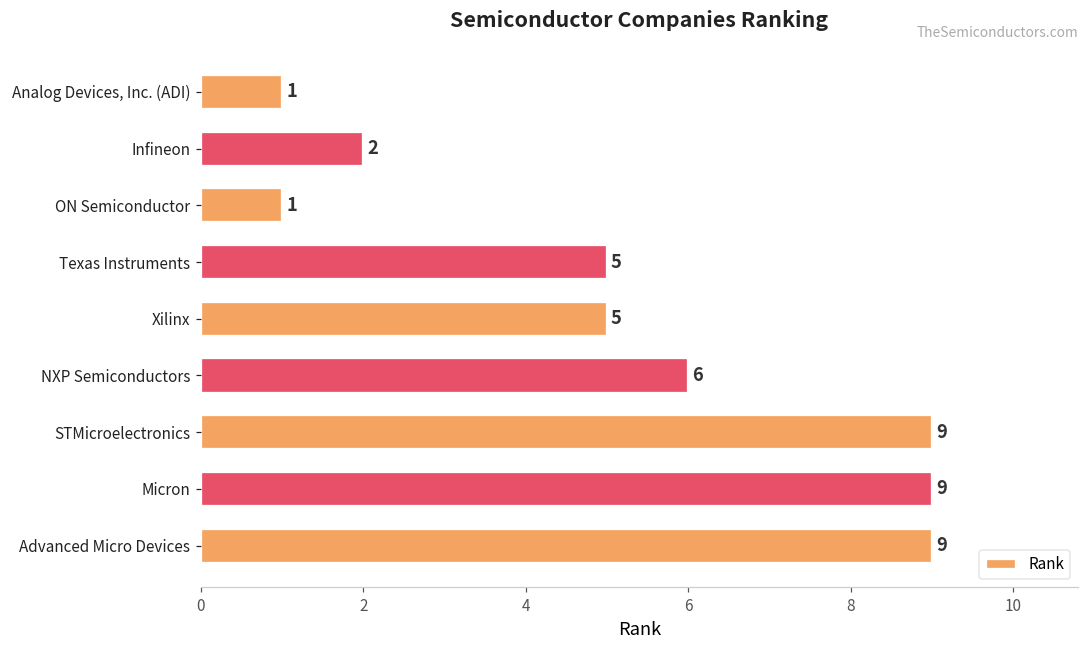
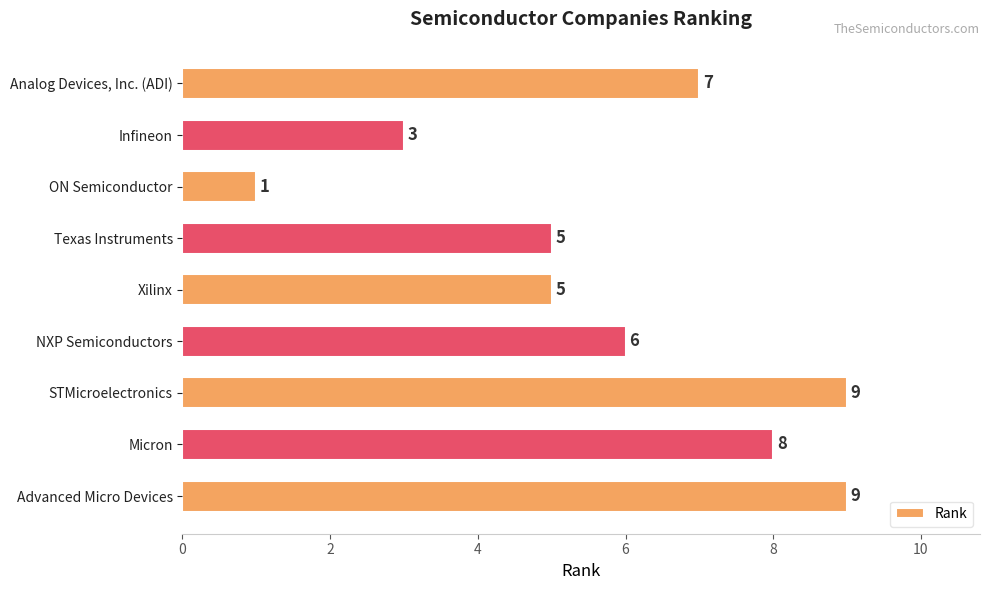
  {
-   "Analog Devices, Inc. (ADI)": 1,
-   "Infineon": 2,
+   "Analog Devices, Inc. (ADI)": 7,
+   "Infineon": 3,
    "ON Semiconductor": 1,
    "Texas Instruments": 5,
    "Xilinx": 5,
    "NXP Semiconductors": 6,
    "STMicroelectronics": 9,
-   "Micron": 9,
+   "Micron": 8,
    "Advanced Micro Devices": 9
  }
